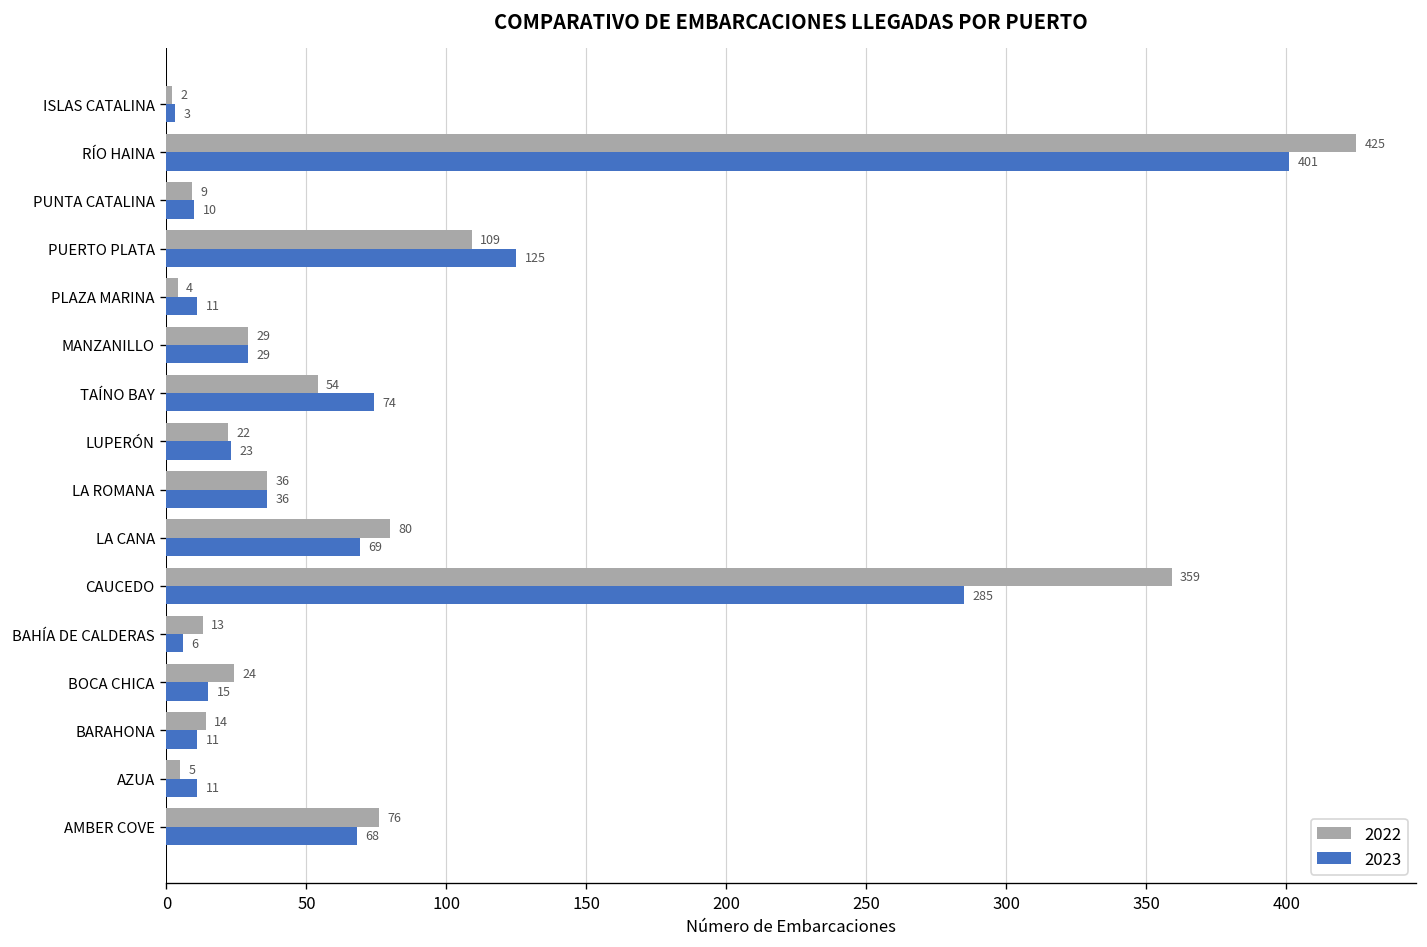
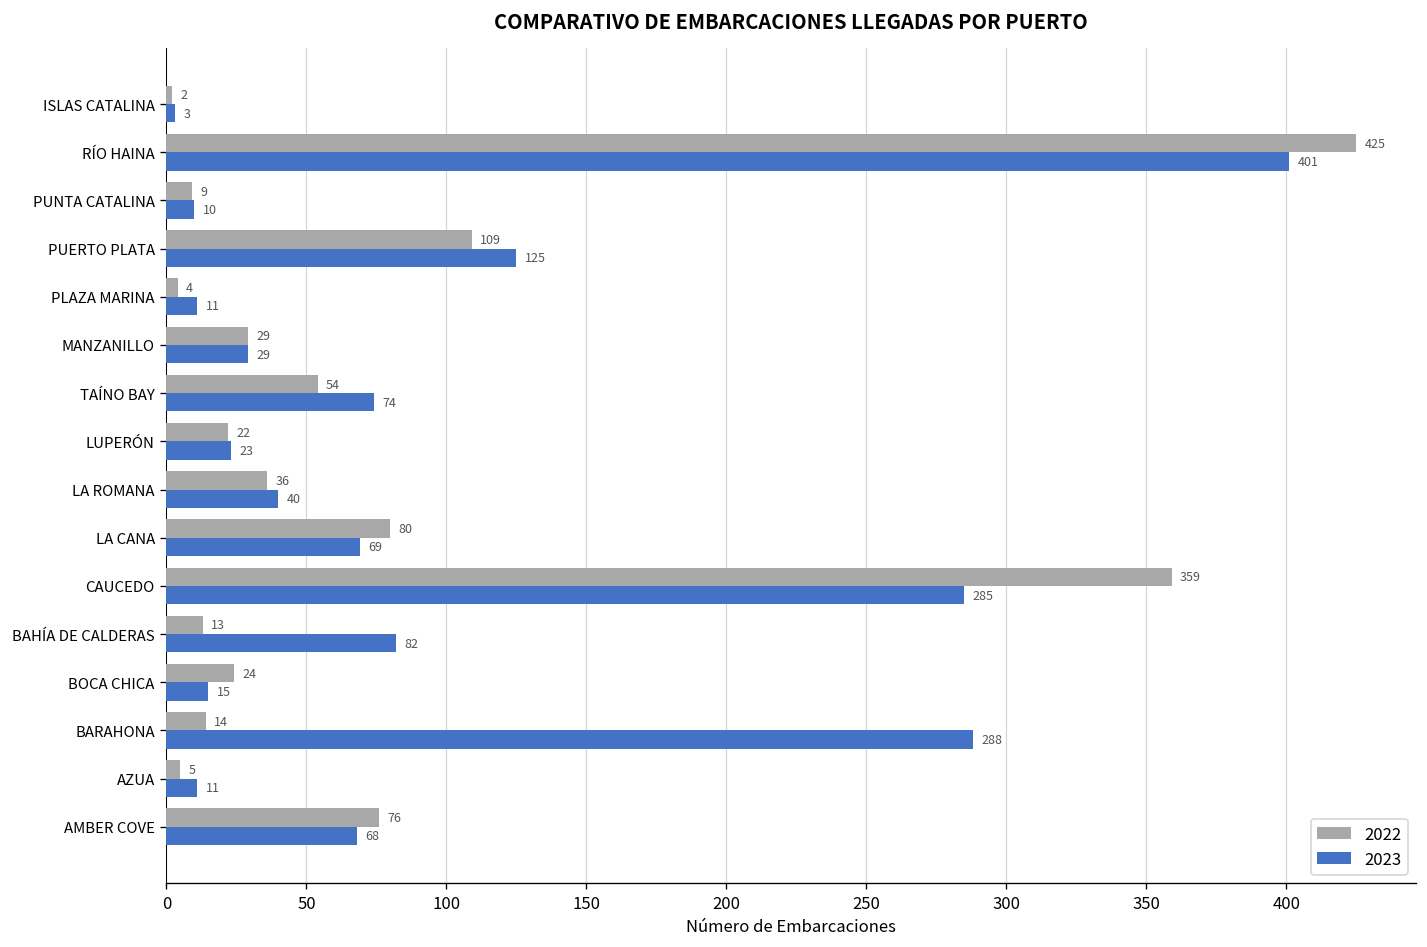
  {
    "2022": {
      "ISLAS CATALINA": 2,
      "RÍO HAINA": 425,
      "PUNTA CATALINA": 9,
      "PUERTO PLATA": 109,
      "PLAZA MARINA": 4,
      "MANZANILLO": 29,
      "TAÍNO BAY": 54,
      "LUPERÓN": 22,
      "LA ROMANA": 36,
      "LA CANA": 80,
      "CAUCEDO": 359,
      "BAHÍA DE CALDERAS": 13,
      "BOCA CHICA": 24,
      "BARAHONA": 14,
      "AZUA": 5,
      "AMBER COVE": 76
    },
    "2023": {
      "ISLAS CATALINA": 3,
      "RÍO HAINA": 401,
      "PUNTA CATALINA": 10,
      "PUERTO PLATA": 125,
      "PLAZA MARINA": 11,
      "MANZANILLO": 29,
      "TAÍNO BAY": 74,
      "LUPERÓN": 23,
-     "LA ROMANA": 36,
+     "LA ROMANA": 40,
      "LA CANA": 69,
      "CAUCEDO": 285,
-     "BAHÍA DE CALDERAS": 6,
+     "BAHÍA DE CALDERAS": 82,
      "BOCA CHICA": 15,
-     "BARAHONA": 11,
+     "BARAHONA": 288,
      "AZUA": 11,
      "AMBER COVE": 68
    }
  }
